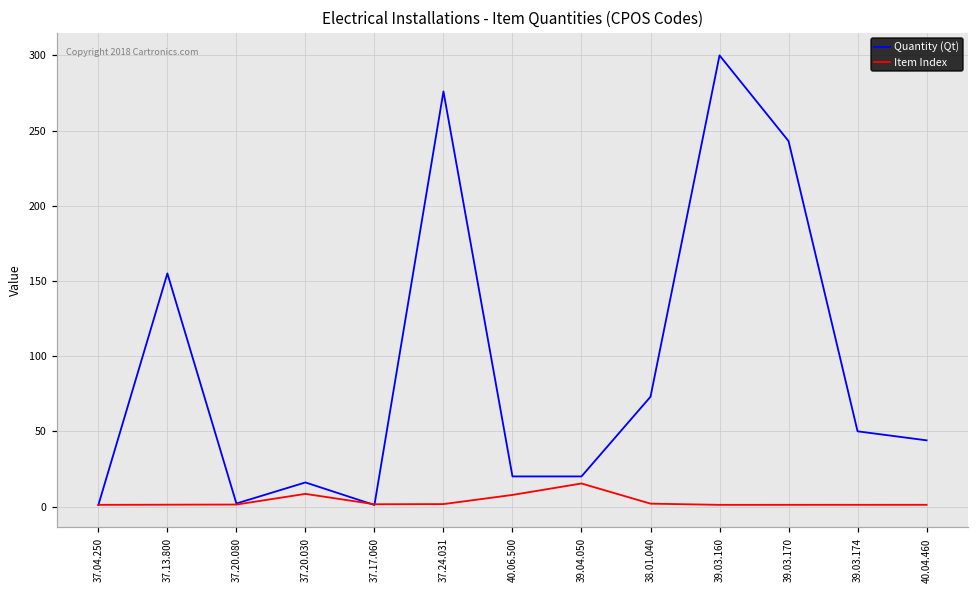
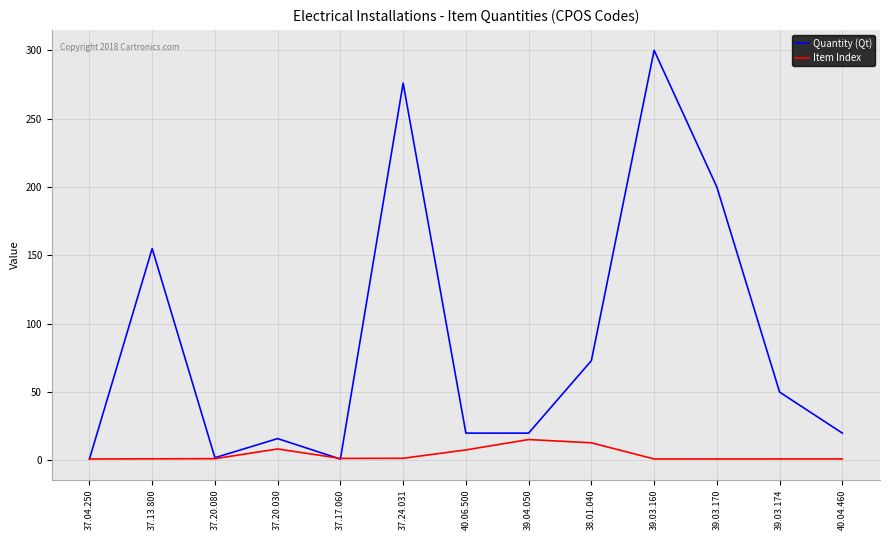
  {
    "Quantity (Qt)": {
      "37.13.800": 155,
      "37.20.030": 16,
      "37.24.031": 276,
      "40.06.500": 20,
      "39.04.050": 20,
      "38.01.040": 73,
      "39.03.160": 300,
-     "39.03.170": 243,
+     "39.03.170": 200,
      "39.03.174": 50,
-     "40.04.460": 44
+     "40.04.460": 20
    },
    "Item Index": {
      "37.13.800": 1,
      "37.20.030": 8,
      "37.24.031": 2,
      "40.06.500": 8,
      "39.04.050": 15,
-     "38.01.040": 2,
+     "38.01.040": 13,
      "39.03.160": 1,
      "39.03.170": 1,
      "39.03.174": 1,
      "40.04.460": 1
    }
  }
